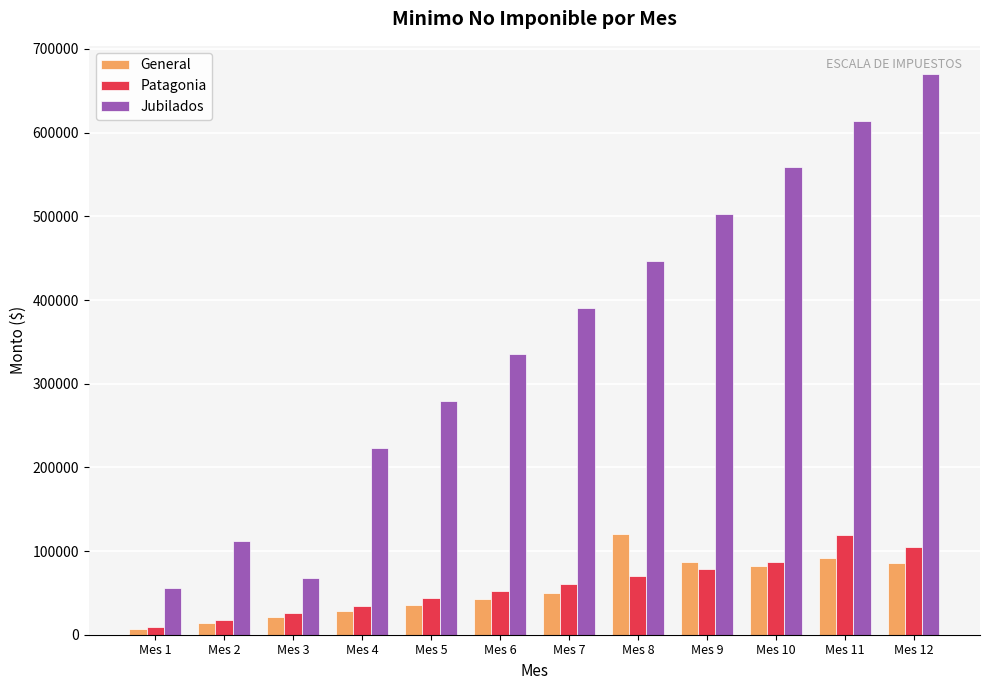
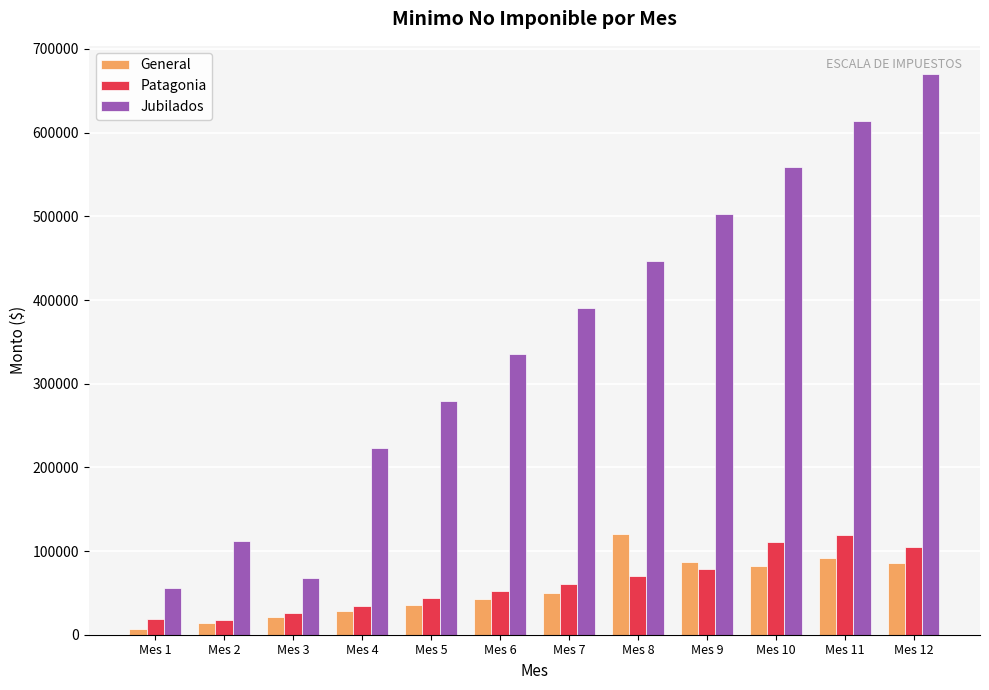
  {
    "General": {
      "Mes 1": 10000,
      "Mes 2": 10000,
      "Mes 3": 20000,
      "Mes 4": 30000,
      "Mes 5": 40000,
      "Mes 6": 40000,
      "Mes 7": 50000,
      "Mes 8": 120000,
      "Mes 9": 90000,
      "Mes 10": 80000,
      "Mes 11": 90000,
      "Mes 12": 90000
    },
    "Patagonia": {
-     "Mes 1": 10000,
+     "Mes 1": 20000,
      "Mes 2": 20000,
      "Mes 3": 30000,
      "Mes 4": 30000,
      "Mes 5": 40000,
      "Mes 6": 50000,
      "Mes 7": 60000,
      "Mes 8": 70000,
      "Mes 9": 80000,
-     "Mes 10": 90000,
+     "Mes 10": 110000,
      "Mes 11": 120000,
      "Mes 12": 100000
    },
    "Jubilados": {
      "Mes 1": 60000,
      "Mes 2": 110000,
      "Mes 3": 70000,
      "Mes 4": 220000,
      "Mes 5": 280000,
      "Mes 6": 340000,
      "Mes 7": 390000,
      "Mes 8": 450000,
      "Mes 9": 500000,
      "Mes 10": 560000,
      "Mes 11": 610000,
      "Mes 12": 670000
    }
  }
